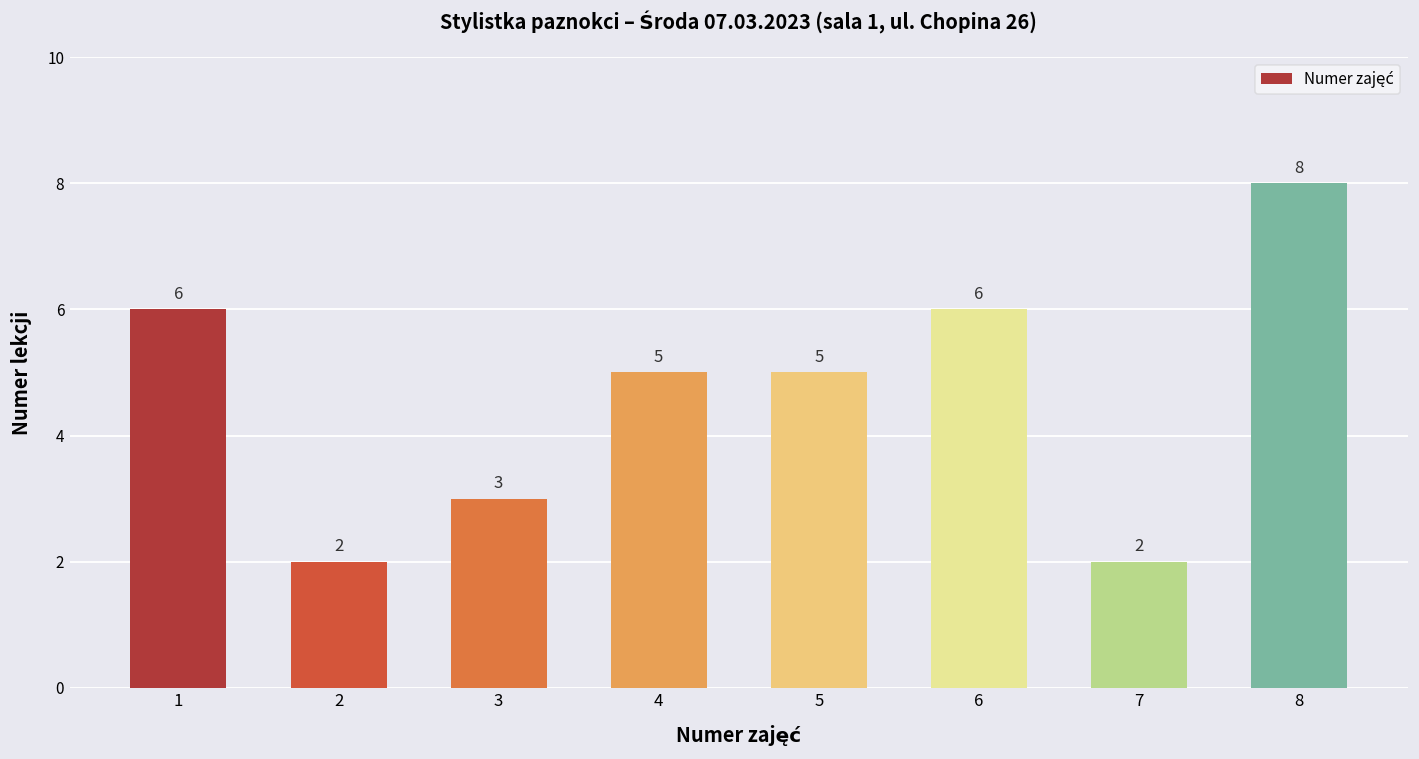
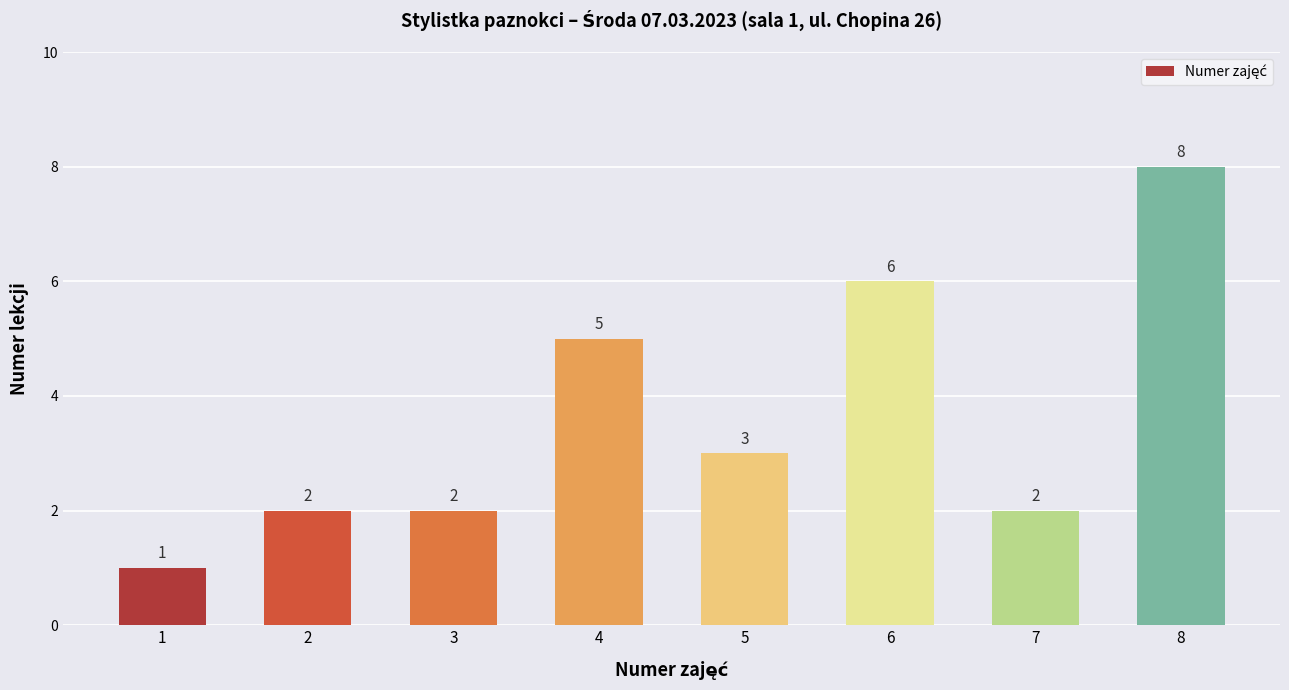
  {
-   "1": 6,
+   "1": 1,
    "2": 2,
-   "3": 3,
+   "3": 2,
    "4": 5,
-   "5": 5,
+   "5": 3,
    "6": 6,
    "7": 2,
    "8": 8
  }
